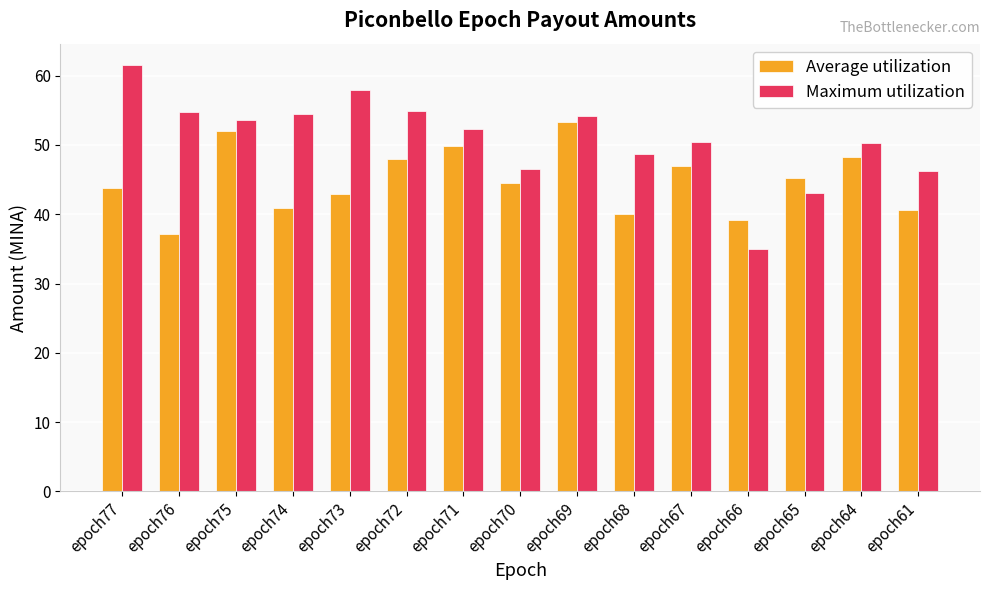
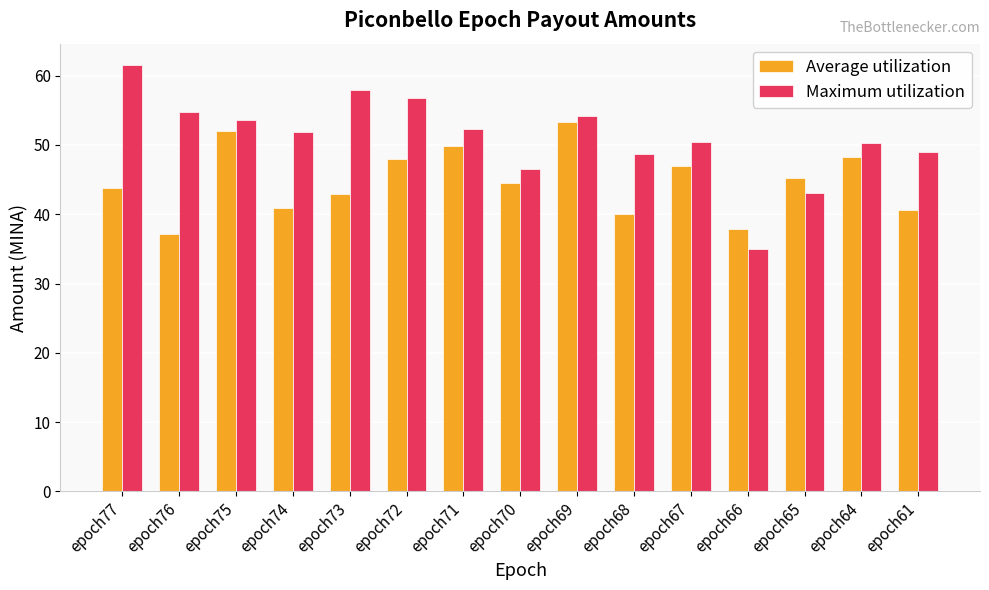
  {
    "Average utilization": {
      "epoch77": 44,
      "epoch76": 37,
      "epoch75": 52,
      "epoch74": 41,
      "epoch73": 43,
      "epoch72": 48,
      "epoch71": 50,
      "epoch70": 44,
      "epoch69": 53,
      "epoch68": 40,
      "epoch67": 47,
-     "epoch66": 39,
+     "epoch66": 38,
      "epoch65": 45,
      "epoch64": 48,
      "epoch61": 41
    },
    "Maximum utilization": {
      "epoch77": 62,
      "epoch76": 55,
      "epoch75": 54,
-     "epoch74": 54,
+     "epoch74": 52,
      "epoch73": 58,
-     "epoch72": 55,
+     "epoch72": 57,
      "epoch71": 52,
      "epoch70": 47,
      "epoch69": 54,
      "epoch68": 49,
      "epoch67": 50,
      "epoch66": 35,
      "epoch65": 43,
      "epoch64": 50,
-     "epoch61": 46
+     "epoch61": 49
    }
  }
